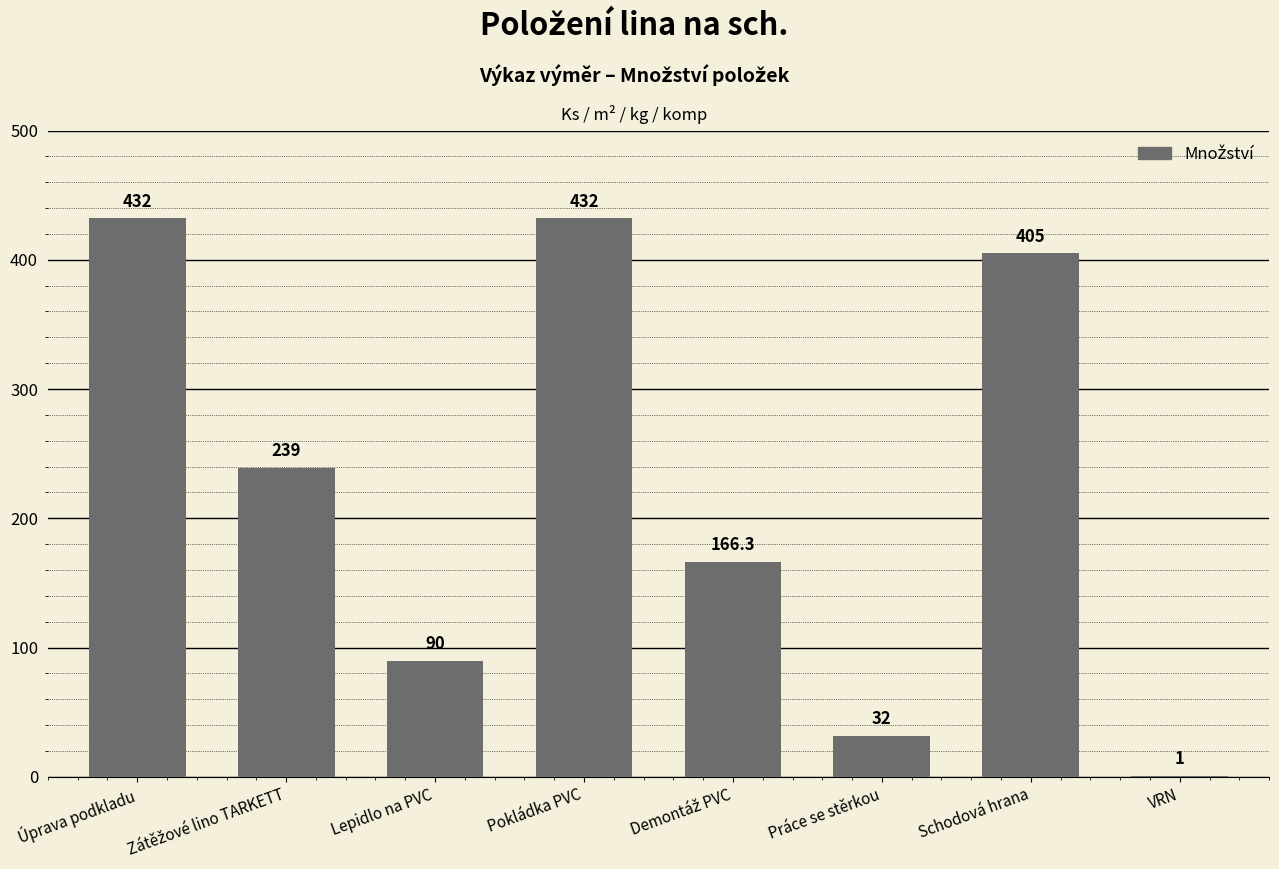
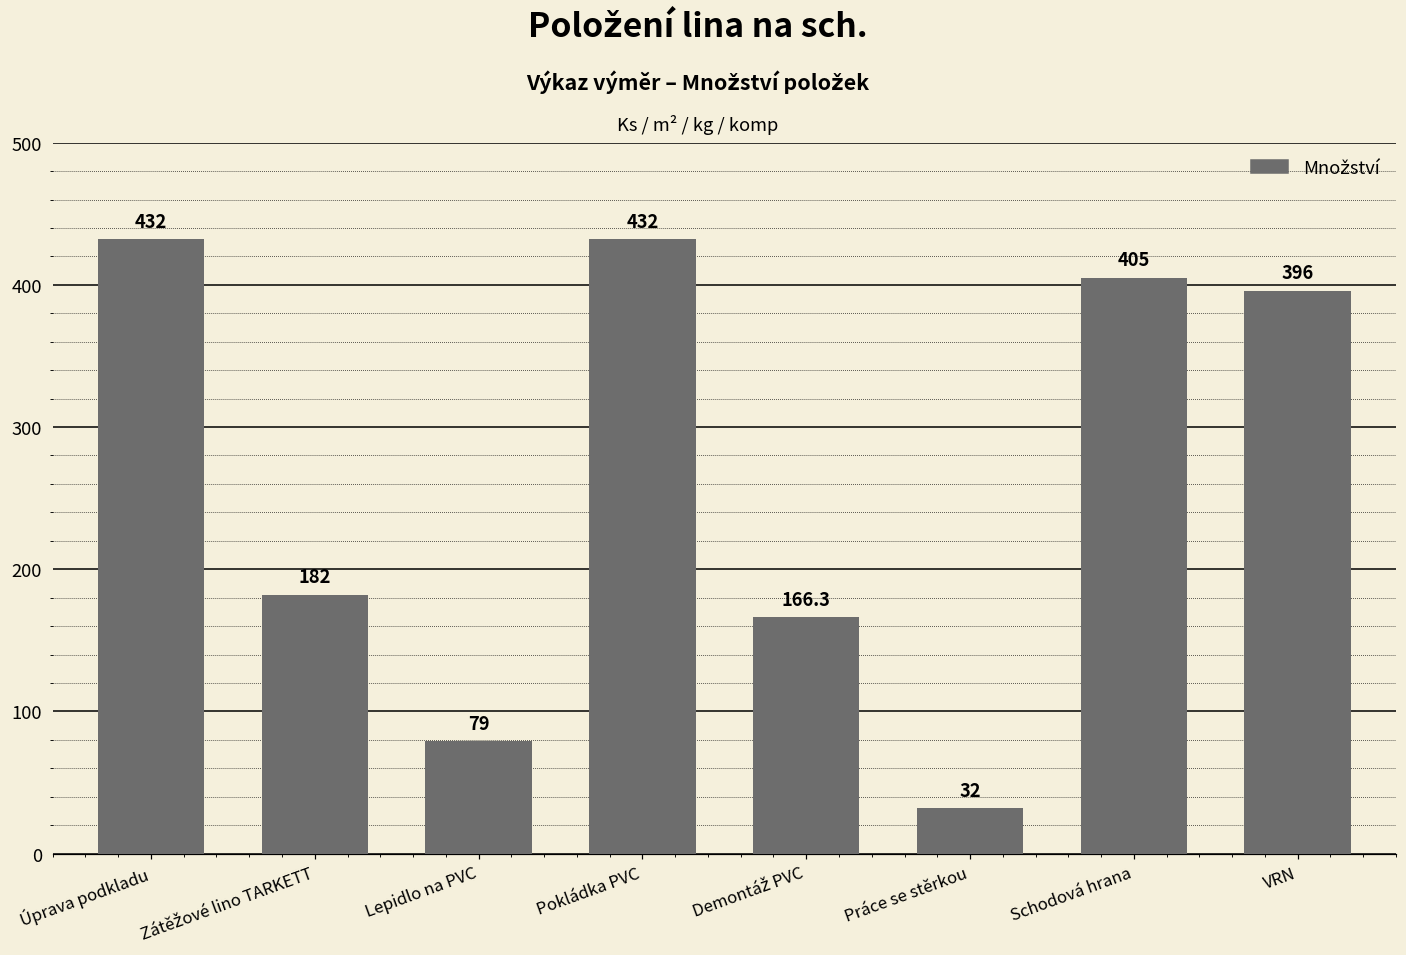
  {
    "Úprava podkladu": 432,
-   "Zátěžové lino TARKETT": 239,
-   "Lepidlo na PVC": 90,
+   "Zátěžové lino TARKETT": 182,
+   "Lepidlo na PVC": 79,
    "Pokládka PVC": 432,
    "Demontáž PVC": 166.3,
    "Práce se stěrkou": 32,
    "Schodová hrana": 405,
-   "VRN": 1
+   "VRN": 396
  }
